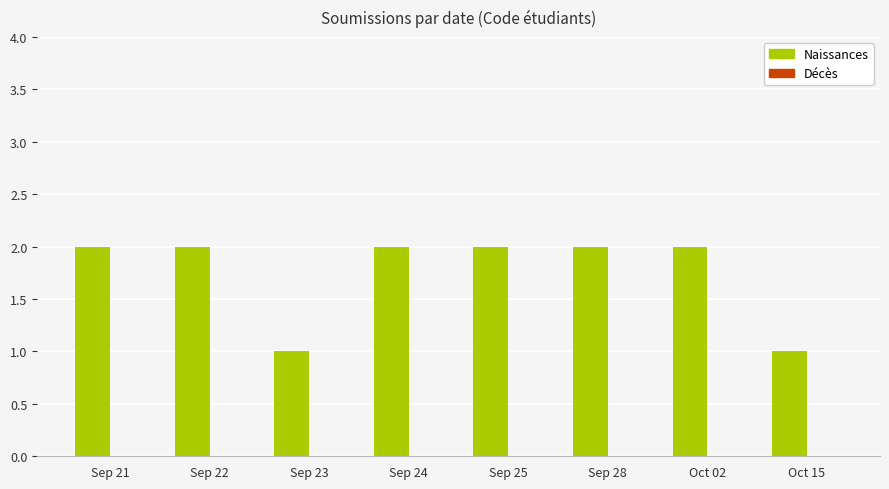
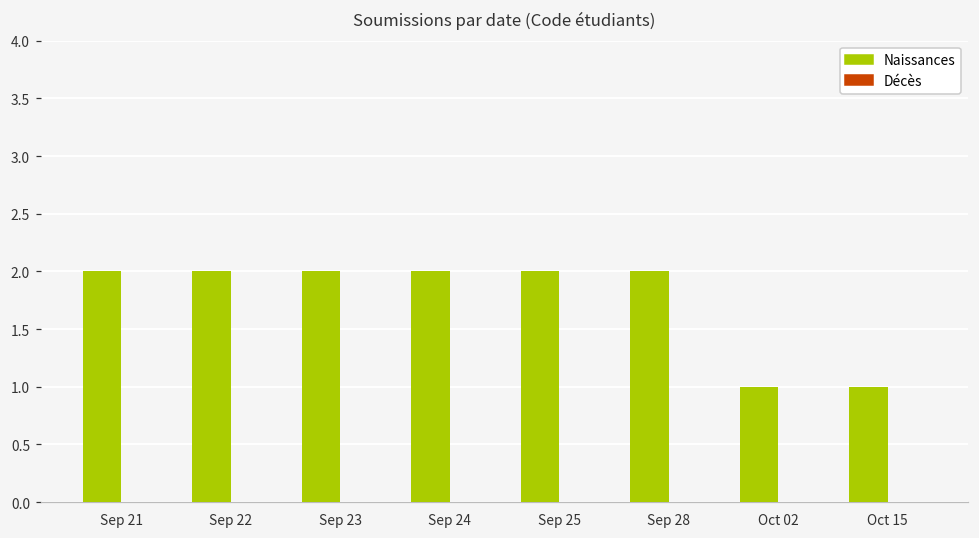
  {
    "Naissances": {
      "Sep 21": 2,
      "Sep 22": 2,
-     "Sep 23": 1,
+     "Sep 23": 2,
      "Sep 24": 2,
      "Sep 25": 2,
      "Sep 28": 2,
-     "Oct 02": 2,
+     "Oct 02": 1,
      "Oct 15": 1
    },
    "Décès": {
      "Sep 21": 0,
      "Sep 22": 0,
      "Sep 23": 0,
      "Sep 24": 0,
      "Sep 25": 0,
      "Sep 28": 0,
      "Oct 02": 0,
      "Oct 15": 0
    }
  }
